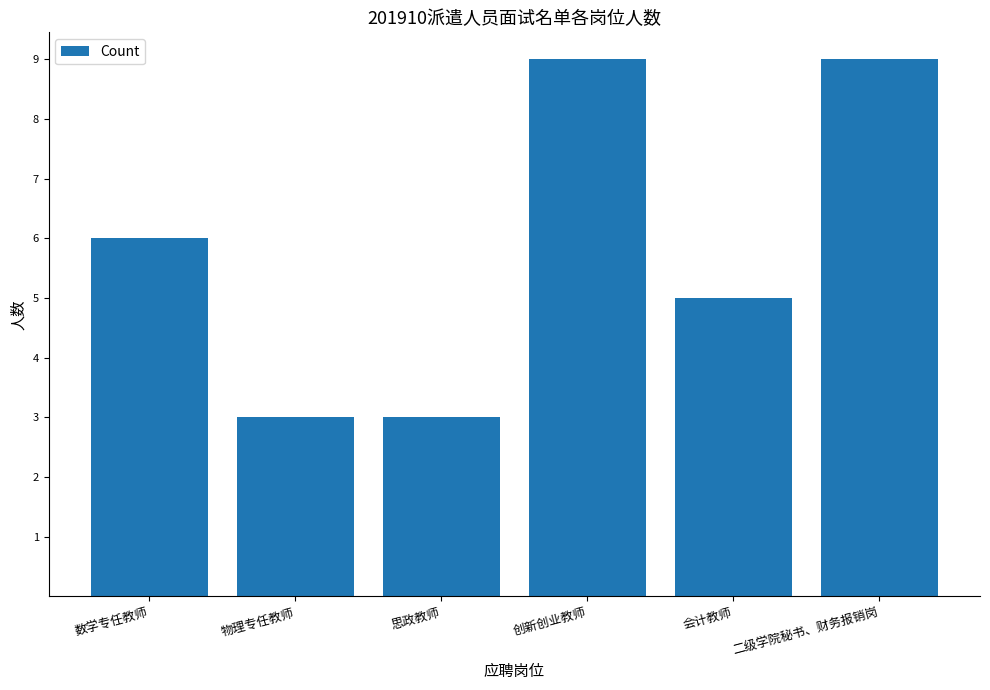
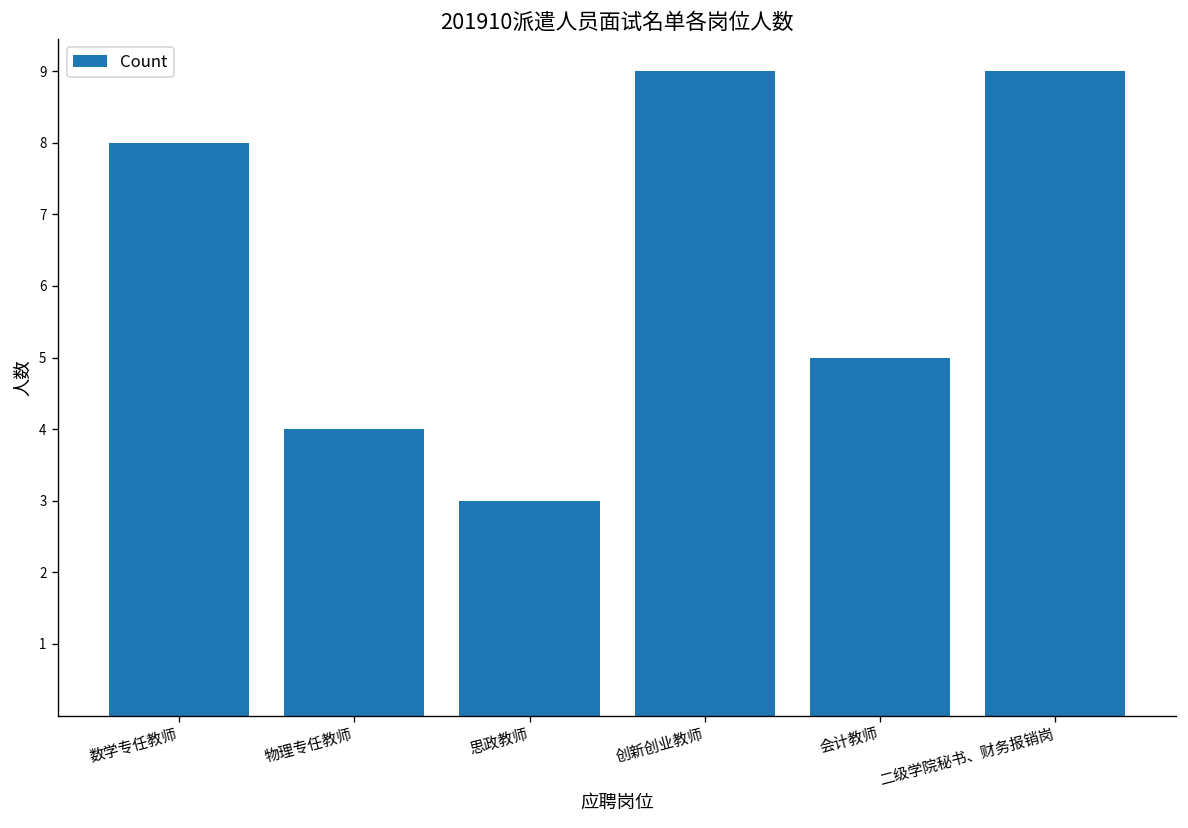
  {
-   "数学专任教师": 6,
-   "物理专任教师": 3,
+   "数学专任教师": 8,
+   "物理专任教师": 4,
    "思政教师": 3,
    "创新创业教师": 9,
    "会计教师": 5,
    "二级学院秘书、财务报销岗": 9
  }
